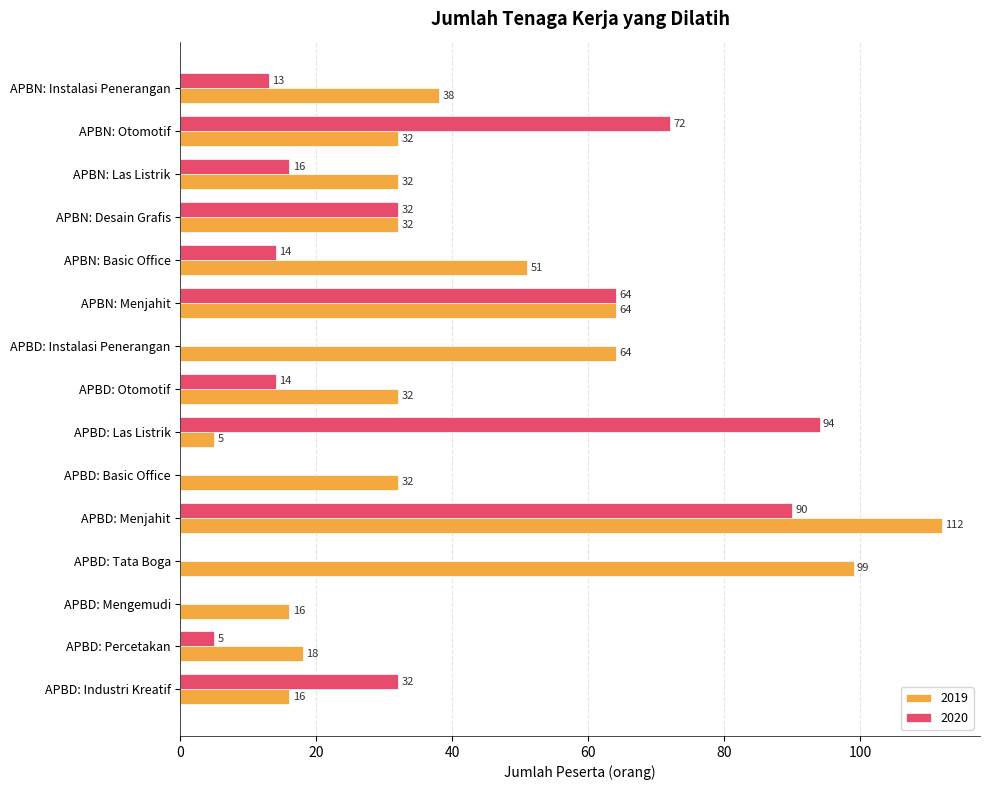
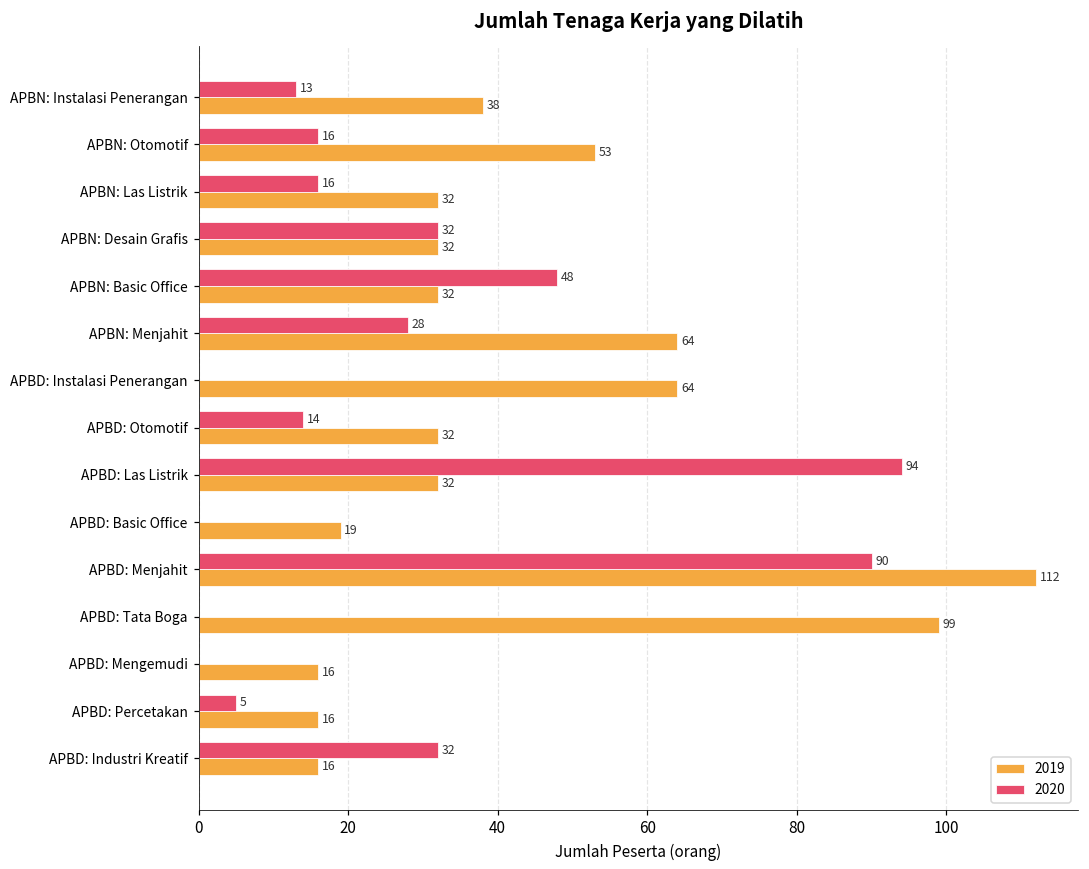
  {
    "2019": {
      "APBN: Instalasi Penerangan": 38,
-     "APBN: Otomotif": 32,
+     "APBN: Otomotif": 53,
      "APBN: Las Listrik": 32,
      "APBN: Desain Grafis": 32,
-     "APBN: Basic Office": 51,
+     "APBN: Basic Office": 32,
      "APBN: Menjahit": 64,
      "APBD: Instalasi Penerangan": 64,
      "APBD: Otomotif": 32,
-     "APBD: Las Listrik": 5,
-     "APBD: Basic Office": 32,
+     "APBD: Las Listrik": 32,
+     "APBD: Basic Office": 19,
      "APBD: Menjahit": 112,
      "APBD: Tata Boga": 99,
      "APBD: Mengemudi": 16,
-     "APBD: Percetakan": 18,
+     "APBD: Percetakan": 16,
      "APBD: Industri Kreatif": 16
    },
    "2020": {
      "APBN: Instalasi Penerangan": 13,
-     "APBN: Otomotif": 72,
+     "APBN: Otomotif": 16,
      "APBN: Las Listrik": 16,
      "APBN: Desain Grafis": 32,
-     "APBN: Basic Office": 14,
-     "APBN: Menjahit": 64,
+     "APBN: Basic Office": 48,
+     "APBN: Menjahit": 28,
      "APBD: Otomotif": 14,
      "APBD: Las Listrik": 94,
      "APBD: Menjahit": 90,
      "APBD: Percetakan": 5,
      "APBD: Industri Kreatif": 32
    }
  }
